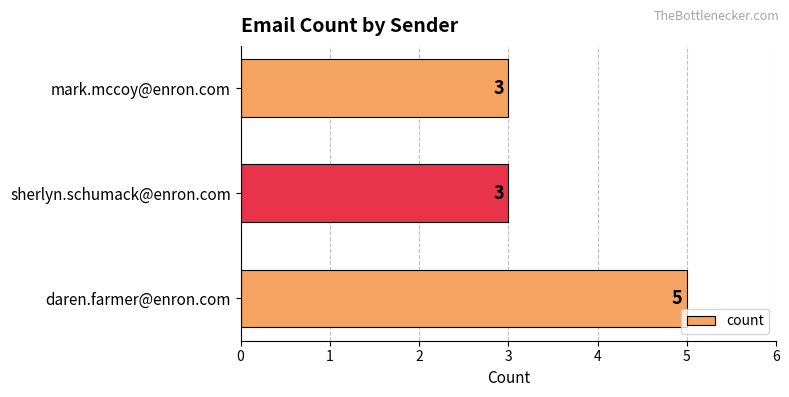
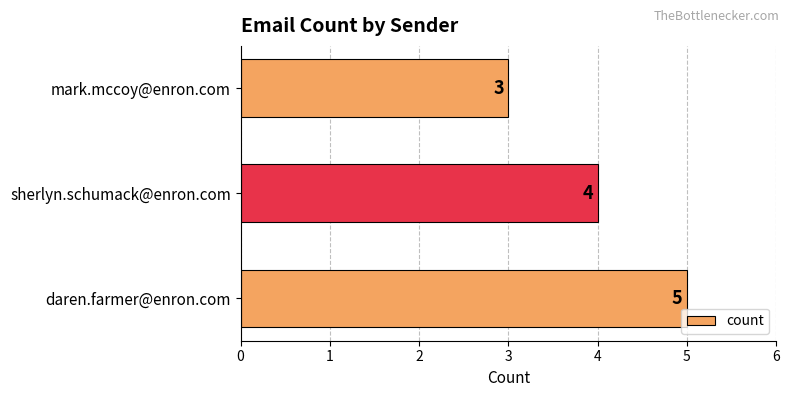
  {
    "mark.mccoy@enron.com": 3,
-   "sherlyn.schumack@enron.com": 3,
+   "sherlyn.schumack@enron.com": 4,
    "daren.farmer@enron.com": 5
  }
